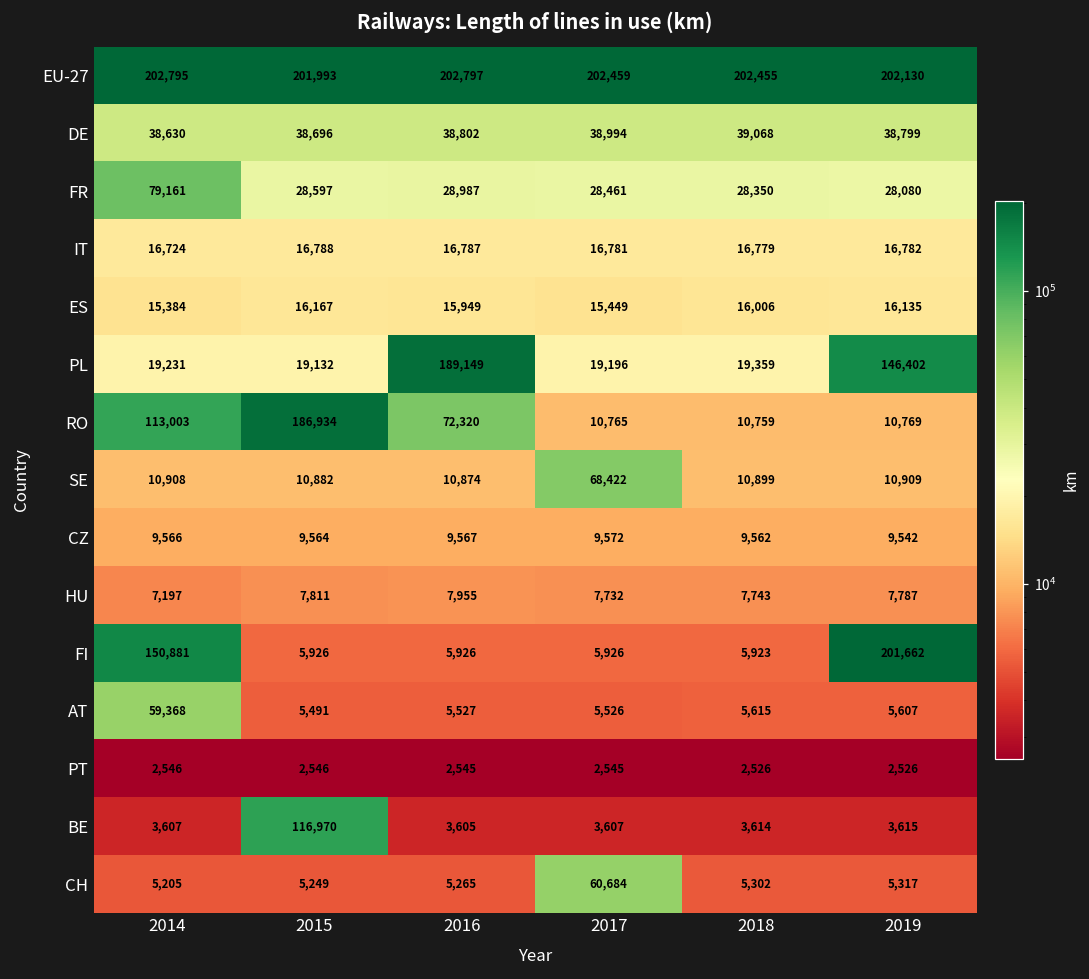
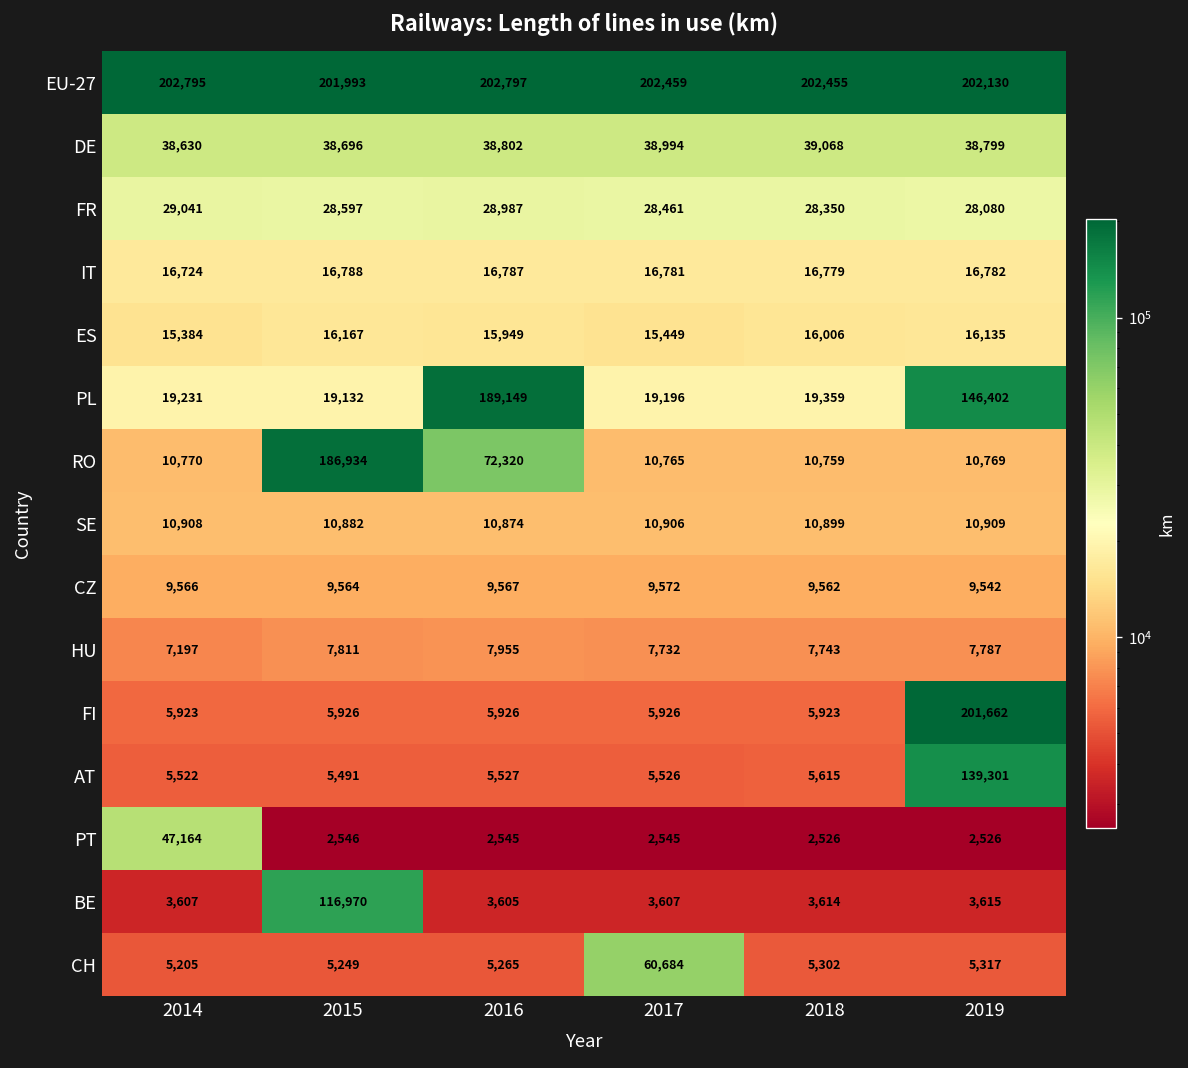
  {
    "EU-27": {
      "2014": "202,795",
      "2015": "201,993",
      "2016": "202,797",
      "2017": "202,459",
      "2018": "202,455",
      "2019": "202,130"
    },
    "DE": {
      "2014": "38,630",
      "2015": "38,696",
      "2016": "38,802",
      "2017": "38,994",
      "2018": "39,068",
      "2019": "38,799"
    },
    "FR": {
-     "2014": "79,161",
+     "2014": "29,041",
      "2015": "28,597",
      "2016": "28,987",
      "2017": "28,461",
      "2018": "28,350",
      "2019": "28,080"
    },
    "IT": {
      "2014": "16,724",
      "2015": "16,788",
      "2016": "16,787",
      "2017": "16,781",
      "2018": "16,779",
      "2019": "16,782"
    },
    "ES": {
      "2014": "15,384",
      "2015": "16,167",
      "2016": "15,949",
      "2017": "15,449",
      "2018": "16,006",
      "2019": "16,135"
    },
    "PL": {
      "2014": "19,231",
      "2015": "19,132",
      "2016": "189,149",
      "2017": "19,196",
      "2018": "19,359",
      "2019": "146,402"
    },
    "RO": {
-     "2014": "113,003",
+     "2014": "10,770",
      "2015": "186,934",
      "2016": "72,320",
      "2017": "10,765",
      "2018": "10,759",
      "2019": "10,769"
    },
    "SE": {
      "2014": "10,908",
      "2015": "10,882",
      "2016": "10,874",
-     "2017": "68,422",
+     "2017": "10,906",
      "2018": "10,899",
      "2019": "10,909"
    },
    "CZ": {
      "2014": "9,566",
      "2015": "9,564",
      "2016": "9,567",
      "2017": "9,572",
      "2018": "9,562",
      "2019": "9,542"
    },
    "HU": {
      "2014": "7,197",
      "2015": "7,811",
      "2016": "7,955",
      "2017": "7,732",
      "2018": "7,743",
      "2019": "7,787"
    },
    "FI": {
-     "2014": "150,881",
+     "2014": "5,923",
      "2015": "5,926",
      "2016": "5,926",
      "2017": "5,926",
      "2018": "5,923",
      "2019": "201,662"
    },
    "AT": {
-     "2014": "59,368",
+     "2014": "5,522",
      "2015": "5,491",
      "2016": "5,527",
      "2017": "5,526",
      "2018": "5,615",
-     "2019": "5,607"
+     "2019": "139,301"
    },
    "PT": {
-     "2014": "2,546",
+     "2014": "47,164",
      "2015": "2,546",
      "2016": "2,545",
      "2017": "2,545",
      "2018": "2,526",
      "2019": "2,526"
    },
    "BE": {
      "2014": "3,607",
      "2015": "116,970",
      "2016": "3,605",
      "2017": "3,607",
      "2018": "3,614",
      "2019": "3,615"
    },
    "CH": {
      "2014": "5,205",
      "2015": "5,249",
      "2016": "5,265",
      "2017": "60,684",
      "2018": "5,302",
      "2019": "5,317"
    }
  }
